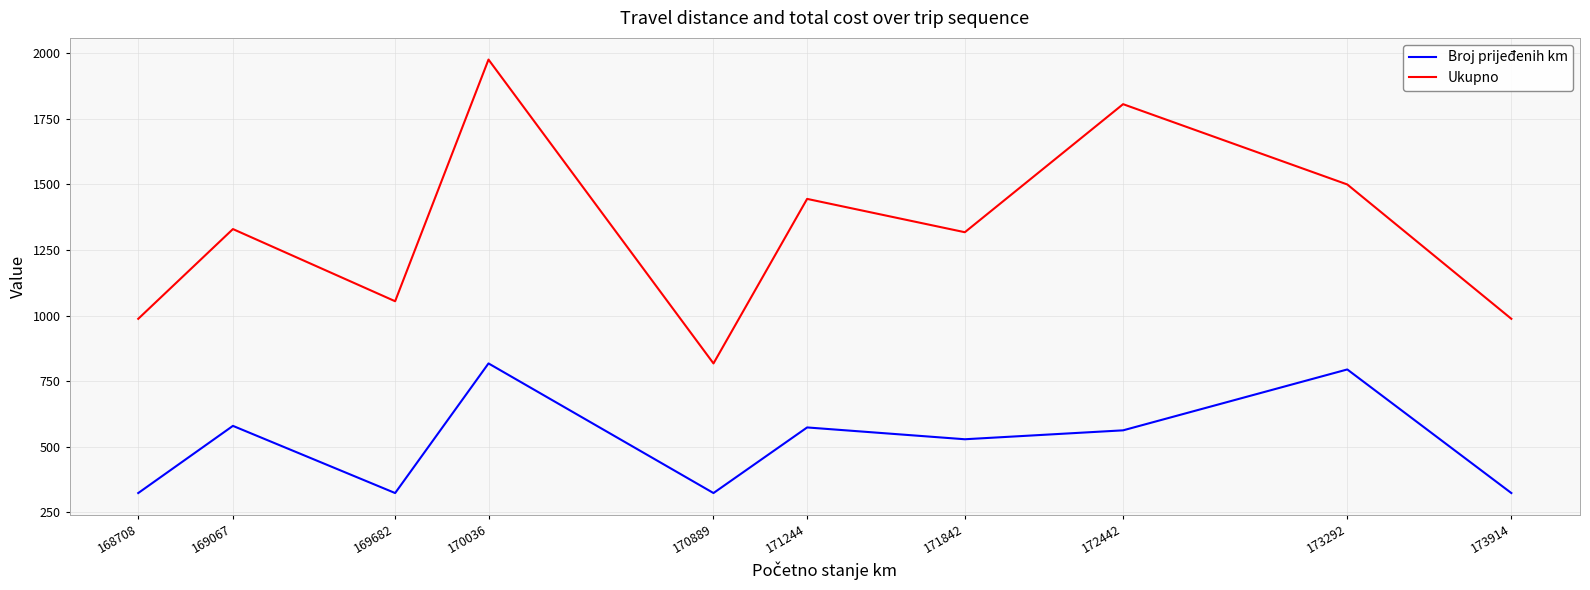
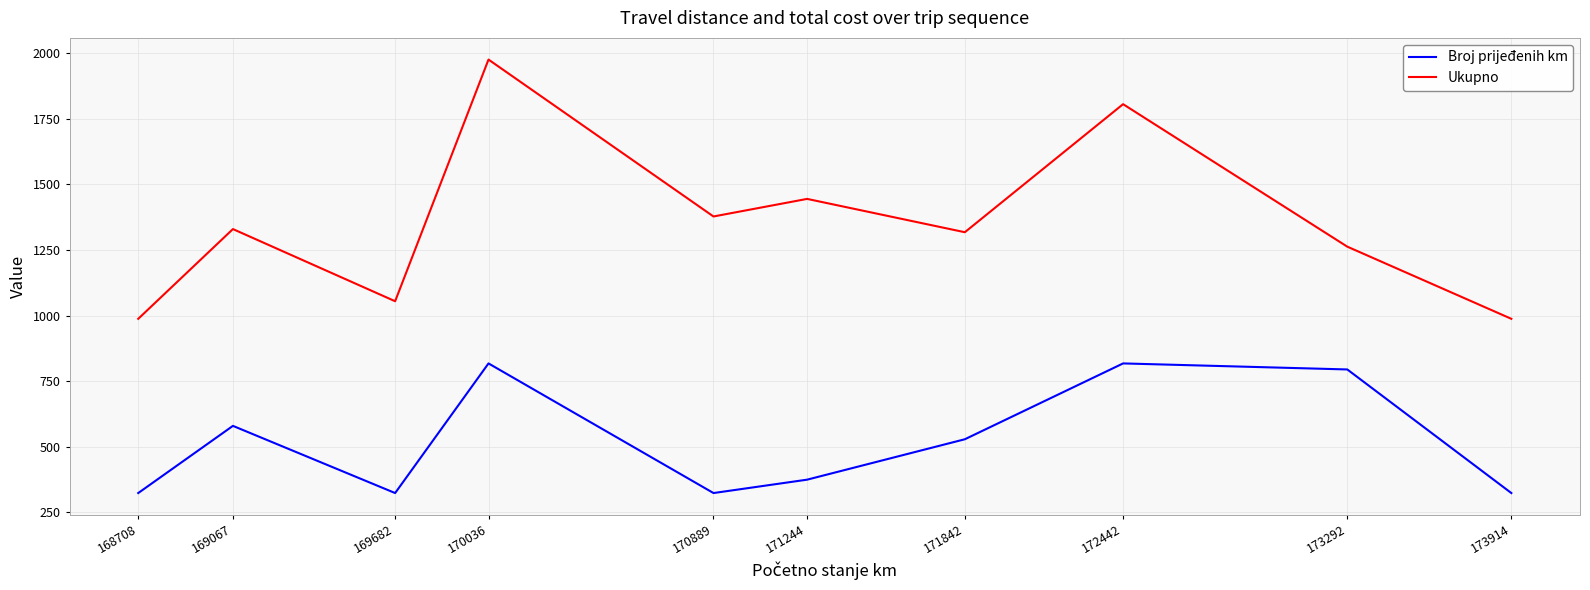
  {
    "Broj prijeđenih km": {
      "168708": 320,
      "169067": 580,
      "169682": 320,
      "170036": 820,
      "170889": 320,
-     "171244": 570,
+     "171244": 380,
      "171842": 530,
-     "172442": 560,
+     "172442": 820,
      "173292": 800,
      "173914": 320
    },
    "Ukupno": {
      "168708": 990,
      "169067": 1330,
      "169682": 1060,
      "170036": 1980,
-     "170889": 820,
+     "170889": 1380,
      "171244": 1450,
      "171842": 1320,
      "172442": 1810,
-     "173292": 1500,
+     "173292": 1260,
      "173914": 990
    }
  }
